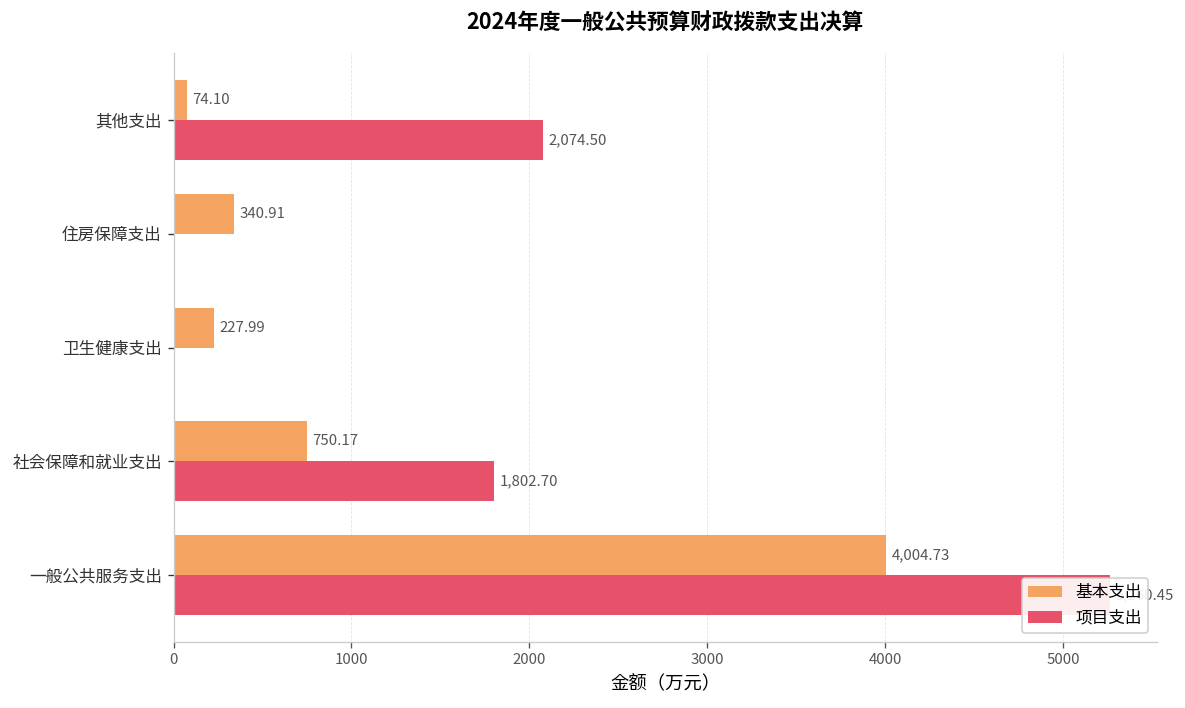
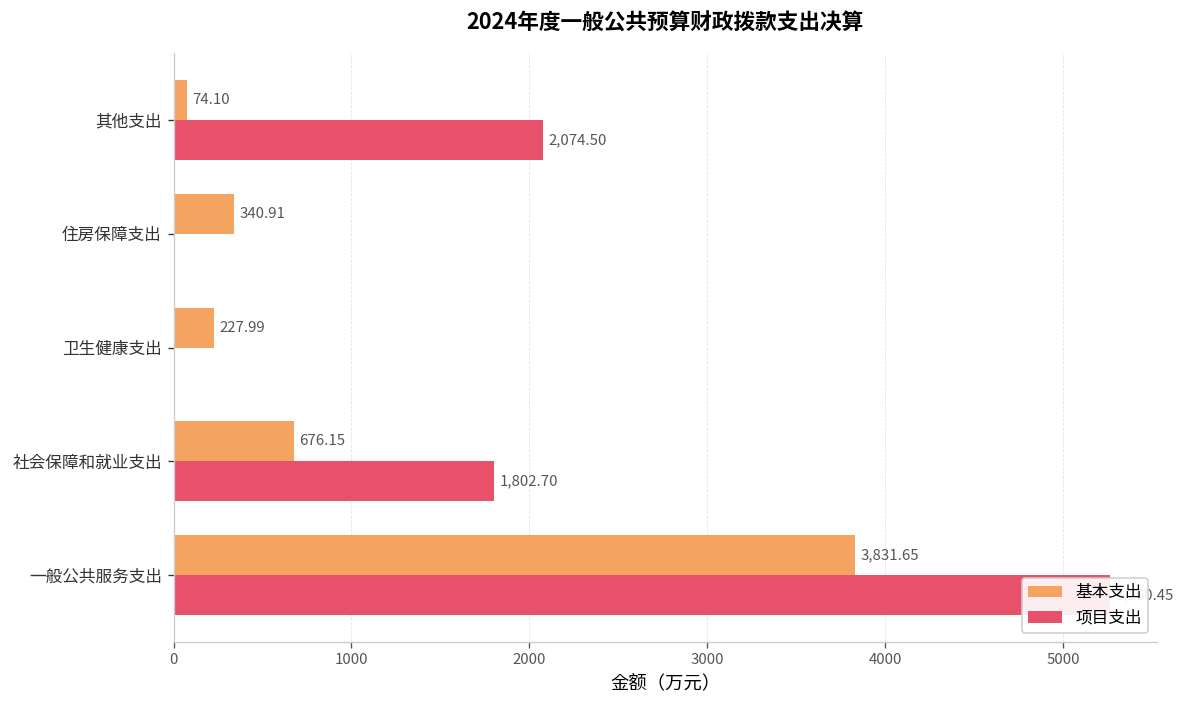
  {
    "基本支出": {
      "其他支出": "74.10",
      "住房保障支出": "340.91",
      "卫生健康支出": "227.99",
-     "社会保障和就业支出": "750.17",
-     "一般公共服务支出": "4,004.73"
+     "社会保障和就业支出": "676.15",
+     "一般公共服务支出": "3,831.65"
    },
    "项目支出": {
      "其他支出": "2,074.50",
      "社会保障和就业支出": "1,802.70"
    }
  }
